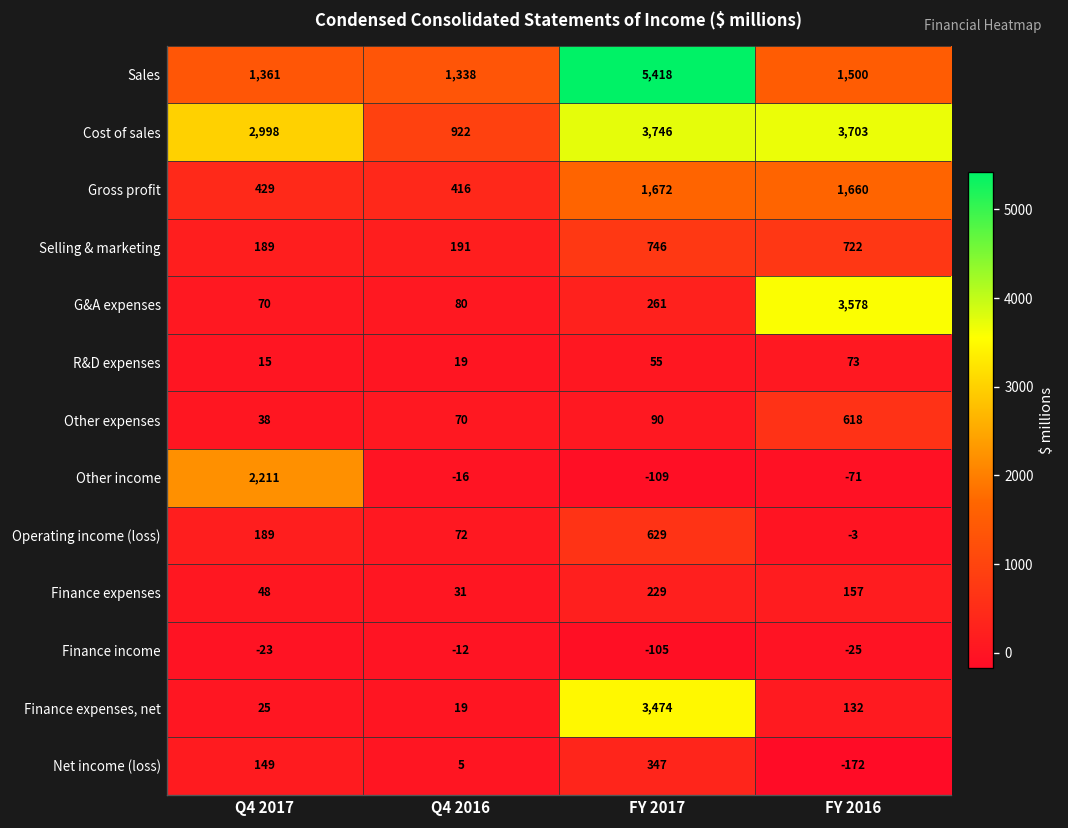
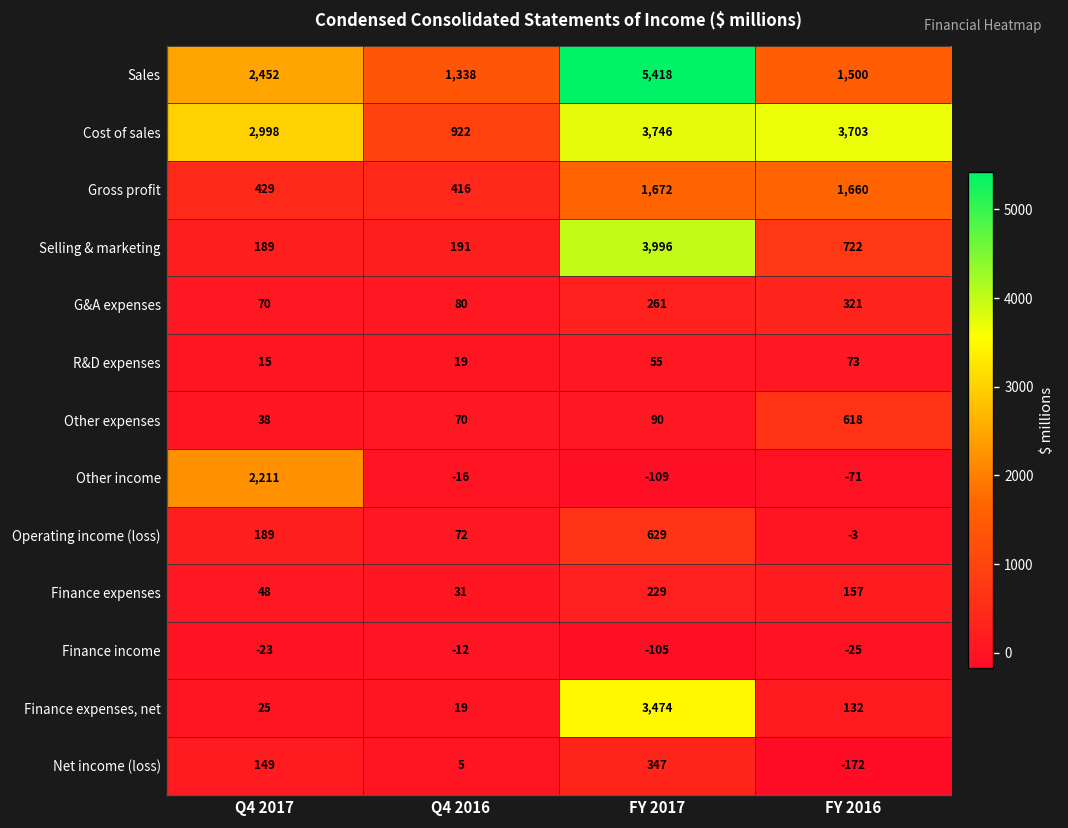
  {
    "Sales": {
-     "Q4 2017": "1,361",
+     "Q4 2017": "2,452",
      "Q4 2016": "1,338",
      "FY 2017": "5,418",
      "FY 2016": "1,500"
    },
    "Cost of sales": {
      "Q4 2017": "2,998",
      "Q4 2016": "922",
      "FY 2017": "3,746",
      "FY 2016": "3,703"
    },
    "Gross profit": {
      "Q4 2017": "429",
      "Q4 2016": "416",
      "FY 2017": "1,672",
      "FY 2016": "1,660"
    },
    "Selling & marketing": {
      "Q4 2017": "189",
      "Q4 2016": "191",
-     "FY 2017": "746",
+     "FY 2017": "3,996",
      "FY 2016": "722"
    },
    "G&A expenses": {
      "Q4 2017": "70",
      "Q4 2016": "80",
      "FY 2017": "261",
-     "FY 2016": "3,578"
+     "FY 2016": "321"
    },
    "R&D expenses": {
      "Q4 2017": "15",
      "Q4 2016": "19",
      "FY 2017": "55",
      "FY 2016": "73"
    },
    "Other expenses": {
      "Q4 2017": "38",
      "Q4 2016": "70",
      "FY 2017": "90",
      "FY 2016": "618"
    },
    "Other income": {
      "Q4 2017": "2,211",
      "Q4 2016": "-16",
      "FY 2017": "-109",
      "FY 2016": "-71"
    },
    "Operating income (loss)": {
      "Q4 2017": "189",
      "Q4 2016": "72",
      "FY 2017": "629",
      "FY 2016": "-3"
    },
    "Finance expenses": {
      "Q4 2017": "48",
      "Q4 2016": "31",
      "FY 2017": "229",
      "FY 2016": "157"
    },
    "Finance income": {
      "Q4 2017": "-23",
      "Q4 2016": "-12",
      "FY 2017": "-105",
      "FY 2016": "-25"
    },
    "Finance expenses, net": {
      "Q4 2017": "25",
      "Q4 2016": "19",
      "FY 2017": "3,474",
      "FY 2016": "132"
    },
    "Net income (loss)": {
      "Q4 2017": "149",
      "Q4 2016": "5",
      "FY 2017": "347",
      "FY 2016": "-172"
    }
  }
